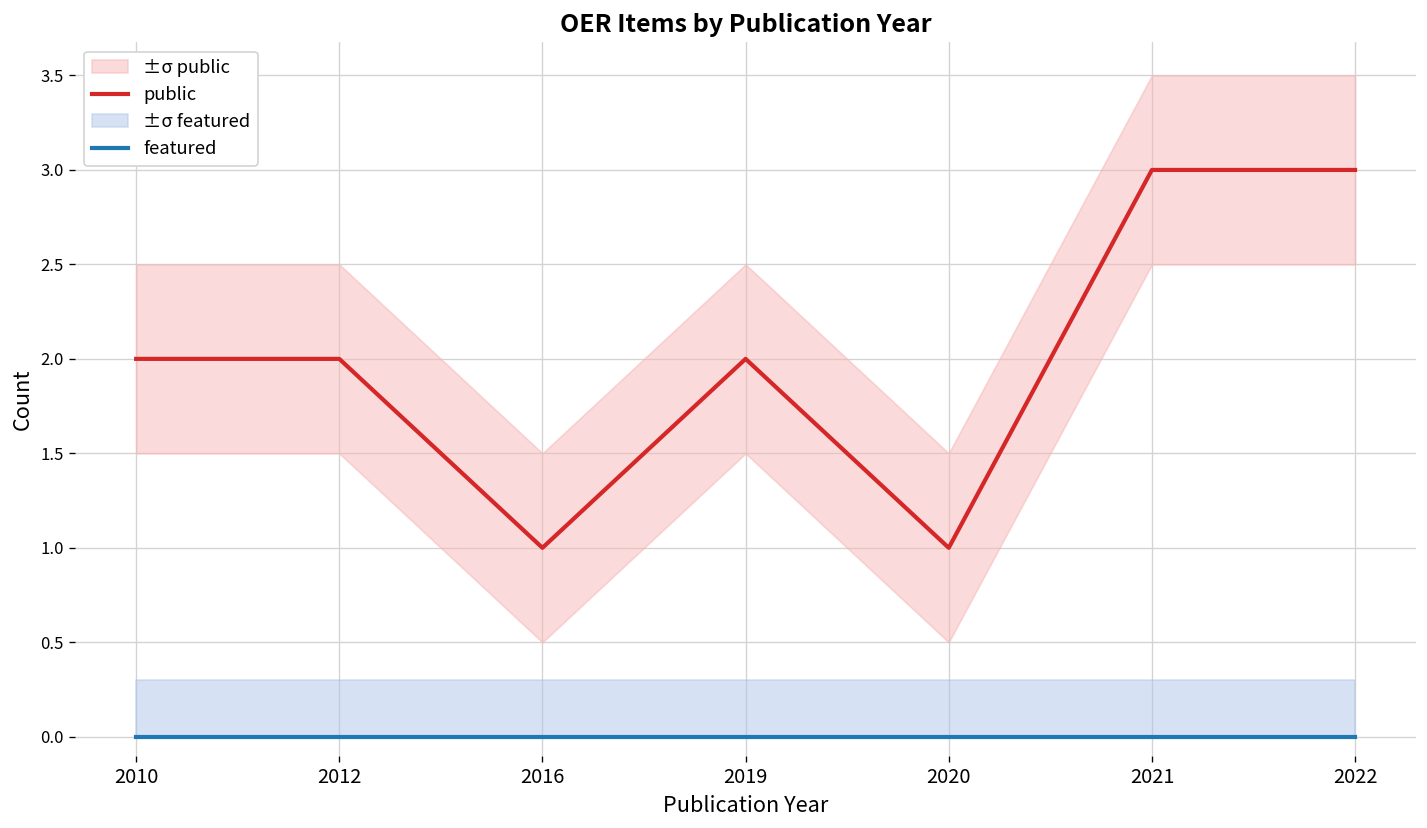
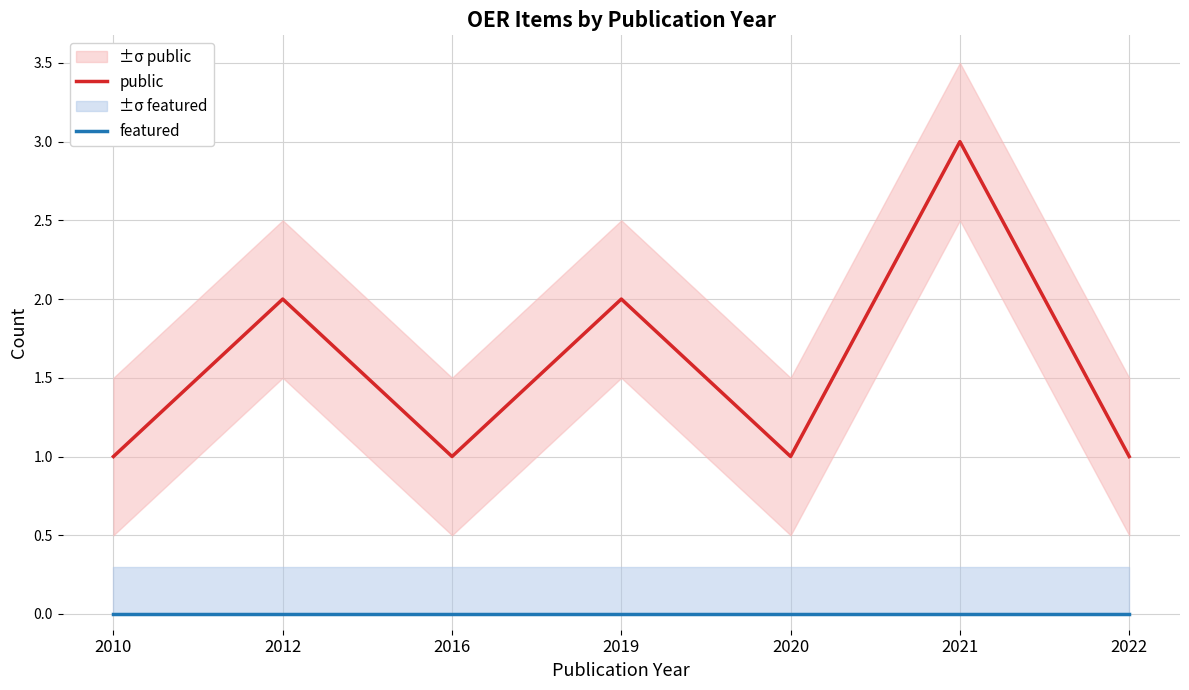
  {
    "public": {
-     "2010": 2,
+     "2010": 1,
      "2012": 2,
      "2016": 1,
      "2019": 2,
      "2020": 1,
      "2021": 3,
-     "2022": 3
+     "2022": 1
    },
    "featured": {
      "2010": 0,
      "2012": 0,
      "2016": 0,
      "2019": 0,
      "2020": 0,
      "2021": 0,
      "2022": 0
    },
    "±σ featured": {
      "2010": 0.30,
      "2012": 0.30,
      "2016": 0.30,
      "2019": 0.30,
      "2020": 0.30,
      "2021": 0.30,
      "2022": 0.30
    }
  }
